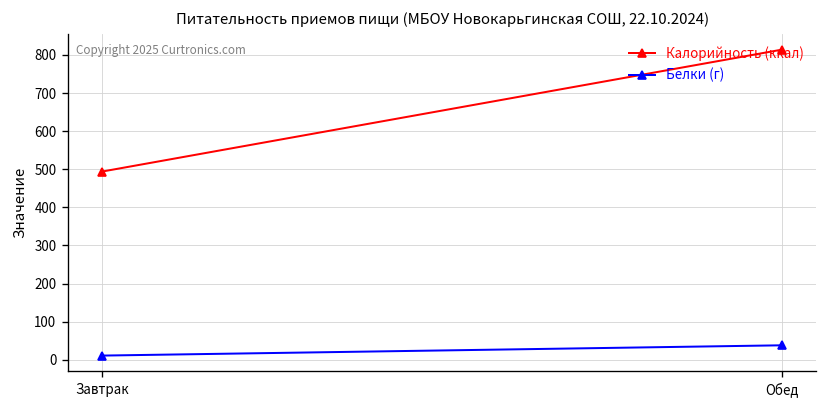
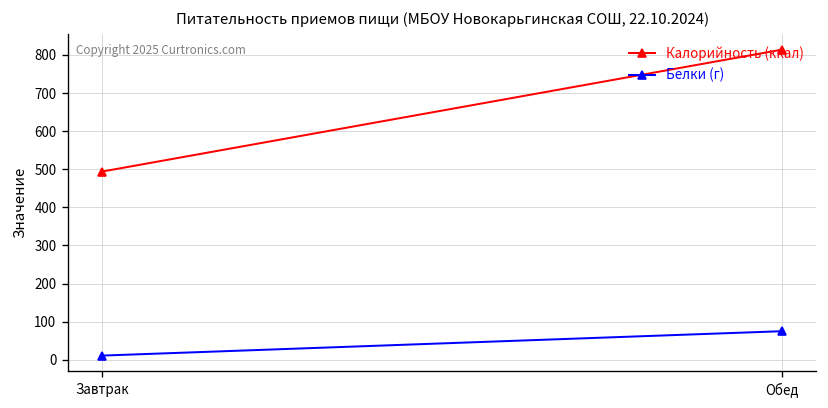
  {
    "Калорийность (ккал)": {
      "Завтрак": 490,
      "Обед": 810
    },
    "Белки (г)": {
      "Завтрак": 10,
-     "Обед": 40
+     "Обед": 80
    }
  }
